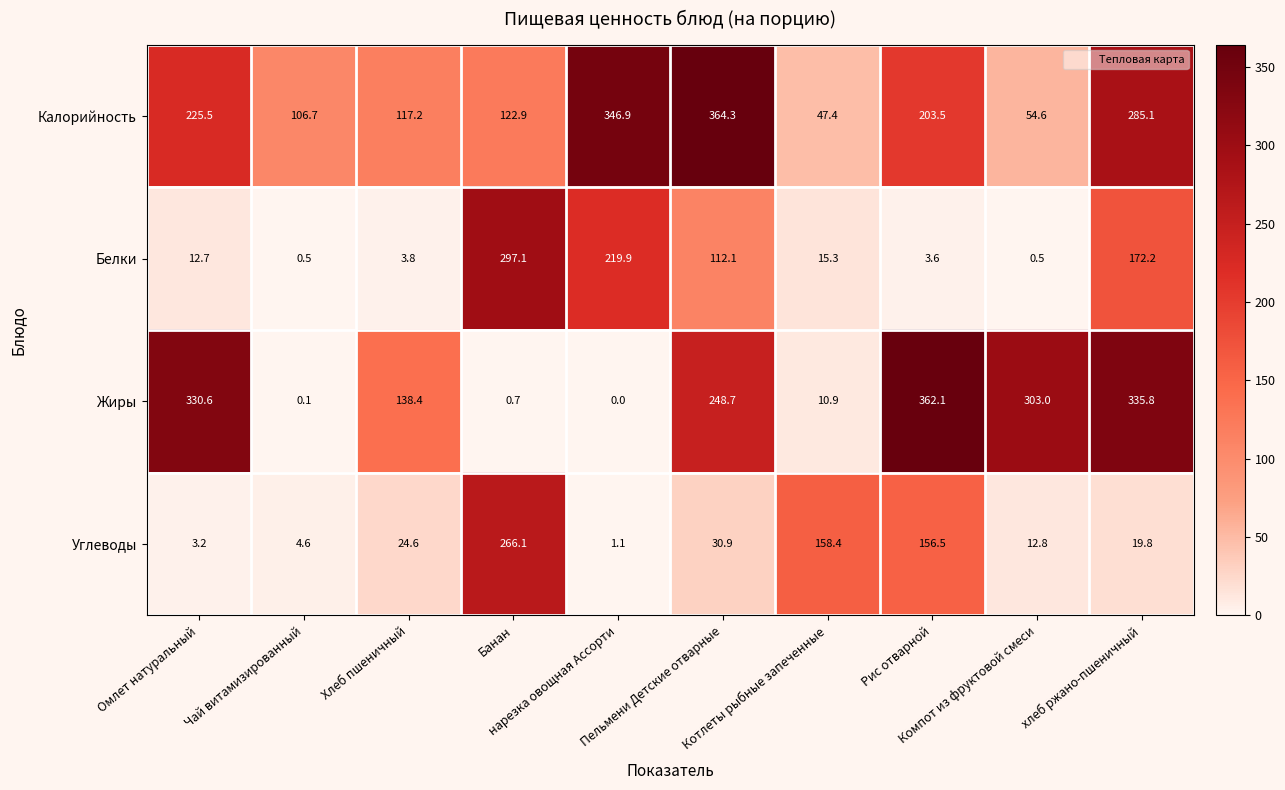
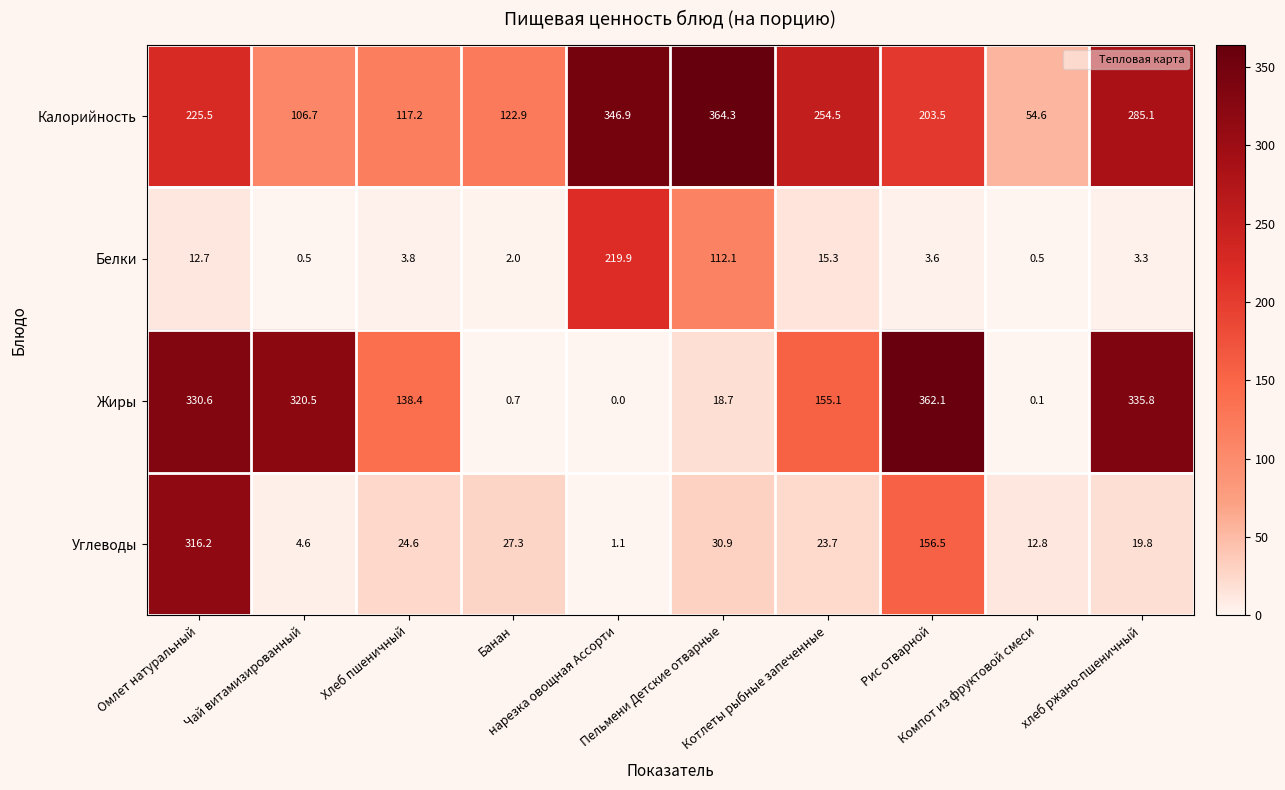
  {
    "Калорийность": {
      "Омлет натуральный": 225.5,
      "Чай витамизированный": 106.7,
      "Хлеб пшеничный": 117.2,
      "Банан": 122.9,
      "нарезка овощная Ассорти": 346.9,
      "Пельмени Детские отварные": 364.3,
-     "Котлеты рыбные запеченные": 47.4,
+     "Котлеты рыбные запеченные": 254.5,
      "Рис отварной": 203.5,
      "Компот из фруктовой смеси": 54.6,
      "хлеб ржано-пшеничный": 285.1
    },
    "Белки": {
      "Омлет натуральный": 12.7,
      "Чай витамизированный": 0.5,
      "Хлеб пшеничный": 3.8,
-     "Банан": 297.1,
+     "Банан": 2.0,
      "нарезка овощная Ассорти": 219.9,
      "Пельмени Детские отварные": 112.1,
      "Котлеты рыбные запеченные": 15.3,
      "Рис отварной": 3.6,
      "Компот из фруктовой смеси": 0.5,
-     "хлеб ржано-пшеничный": 172.2
+     "хлеб ржано-пшеничный": 3.3
    },
    "Жиры": {
      "Омлет натуральный": 330.6,
-     "Чай витамизированный": 0.1,
+     "Чай витамизированный": 320.5,
      "Хлеб пшеничный": 138.4,
      "Банан": 0.7,
      "нарезка овощная Ассорти": 0.0,
-     "Пельмени Детские отварные": 248.7,
-     "Котлеты рыбные запеченные": 10.9,
+     "Пельмени Детские отварные": 18.7,
+     "Котлеты рыбные запеченные": 155.1,
      "Рис отварной": 362.1,
-     "Компот из фруктовой смеси": 303.0,
+     "Компот из фруктовой смеси": 0.1,
      "хлеб ржано-пшеничный": 335.8
    },
    "Углеводы": {
-     "Омлет натуральный": 3.2,
+     "Омлет натуральный": 316.2,
      "Чай витамизированный": 4.6,
      "Хлеб пшеничный": 24.6,
-     "Банан": 266.1,
+     "Банан": 27.3,
      "нарезка овощная Ассорти": 1.1,
      "Пельмени Детские отварные": 30.9,
-     "Котлеты рыбные запеченные": 158.4,
+     "Котлеты рыбные запеченные": 23.7,
      "Рис отварной": 156.5,
      "Компот из фруктовой смеси": 12.8,
      "хлеб ржано-пшеничный": 19.8
    }
  }
